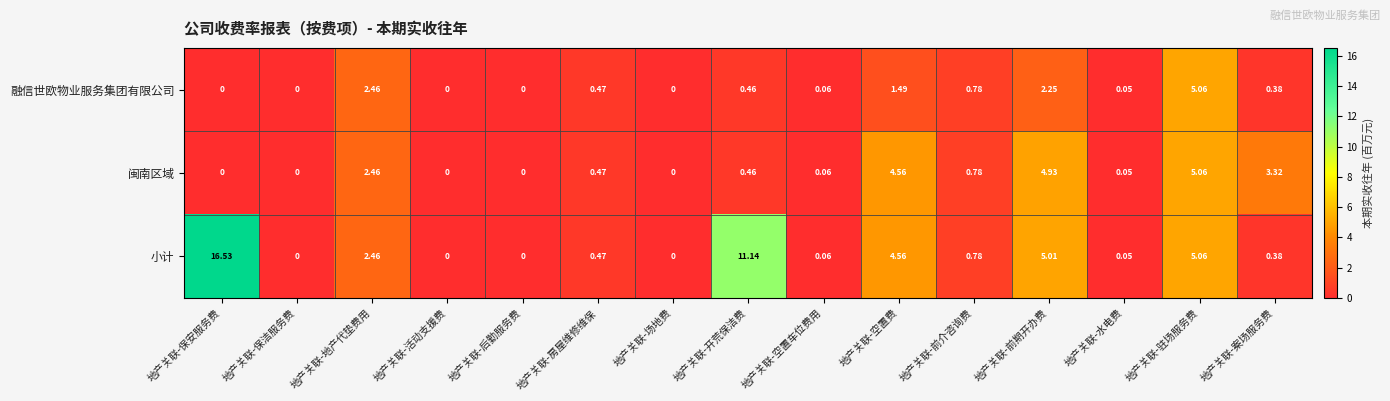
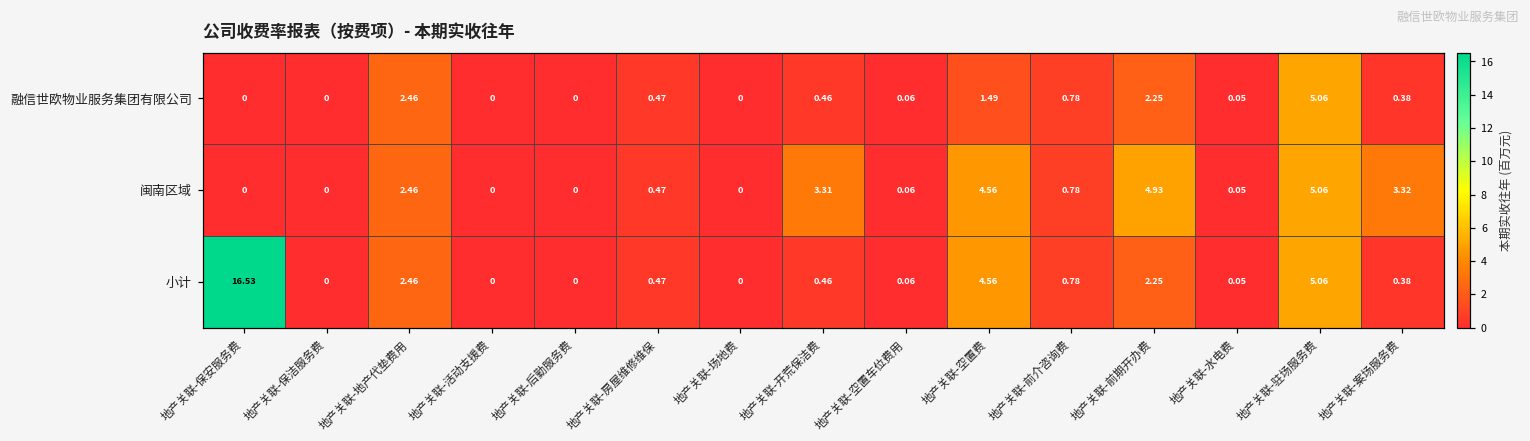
  {
    "融信世欧物业服务集团有限公司": {
      "地产关联-保安服务费": 0,
      "地产关联-保洁服务费": 0,
      "地产关联-地产代垫费用": 2.46,
      "地产关联-活动支援费": 0,
      "地产关联-后勤服务费": 0,
      "地产关联-房屋维修维保": 0.47,
      "地产关联-场地费": 0,
      "地产关联-开荒保洁费": 0.46,
      "地产关联-空置车位费用": 0.06,
      "地产关联-空置费": 1.49,
      "地产关联-前介咨询费": 0.78,
      "地产关联-前期开办费": 2.25,
      "地产关联-水电费": 0.05,
      "地产关联-驻场服务费": 5.06,
      "地产关联-案场服务费": 0.38
    },
    "闽南区域": {
      "地产关联-保安服务费": 0,
      "地产关联-保洁服务费": 0,
      "地产关联-地产代垫费用": 2.46,
      "地产关联-活动支援费": 0,
      "地产关联-后勤服务费": 0,
      "地产关联-房屋维修维保": 0.47,
      "地产关联-场地费": 0,
-     "地产关联-开荒保洁费": 0.46,
+     "地产关联-开荒保洁费": 3.31,
      "地产关联-空置车位费用": 0.06,
      "地产关联-空置费": 4.56,
      "地产关联-前介咨询费": 0.78,
      "地产关联-前期开办费": 4.93,
      "地产关联-水电费": 0.05,
      "地产关联-驻场服务费": 5.06,
      "地产关联-案场服务费": 3.32
    },
    "小计": {
      "地产关联-保安服务费": 16.53,
      "地产关联-保洁服务费": 0,
      "地产关联-地产代垫费用": 2.46,
      "地产关联-活动支援费": 0,
      "地产关联-后勤服务费": 0,
      "地产关联-房屋维修维保": 0.47,
      "地产关联-场地费": 0,
-     "地产关联-开荒保洁费": 11.14,
+     "地产关联-开荒保洁费": 0.46,
      "地产关联-空置车位费用": 0.06,
      "地产关联-空置费": 4.56,
      "地产关联-前介咨询费": 0.78,
-     "地产关联-前期开办费": 5.01,
+     "地产关联-前期开办费": 2.25,
      "地产关联-水电费": 0.05,
      "地产关联-驻场服务费": 5.06,
      "地产关联-案场服务费": 0.38
    }
  }
